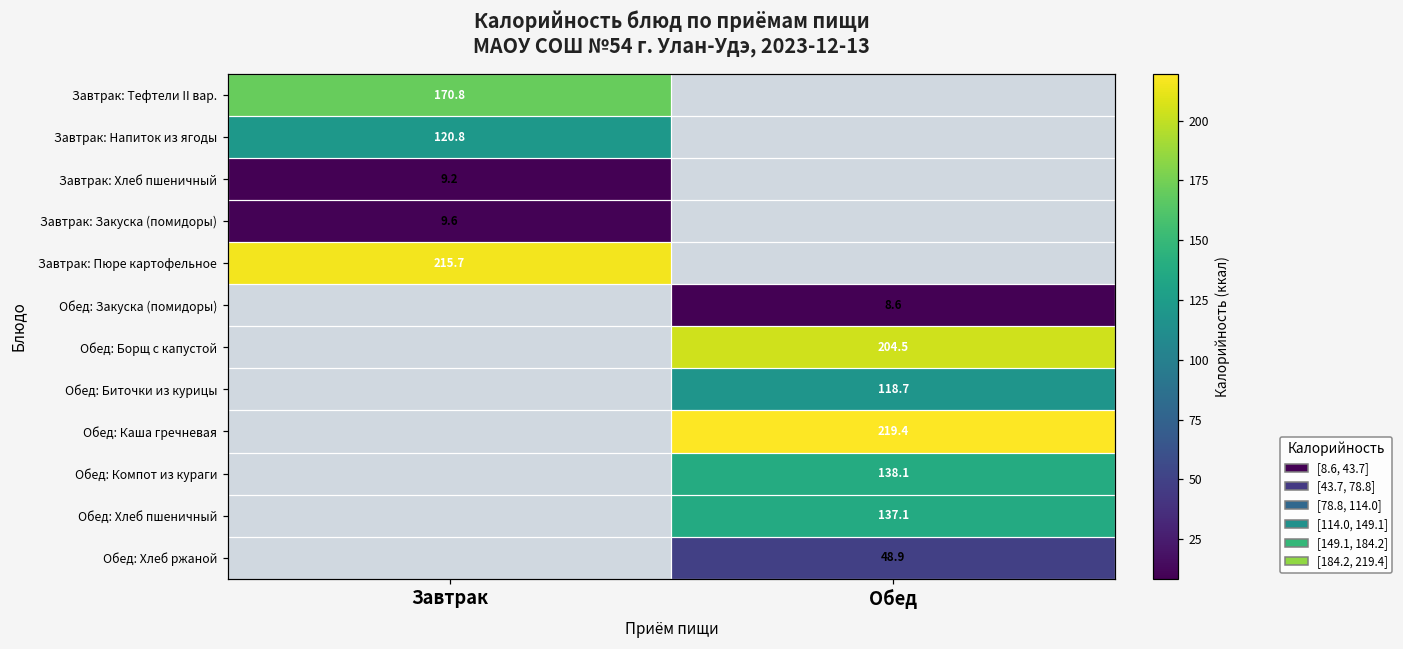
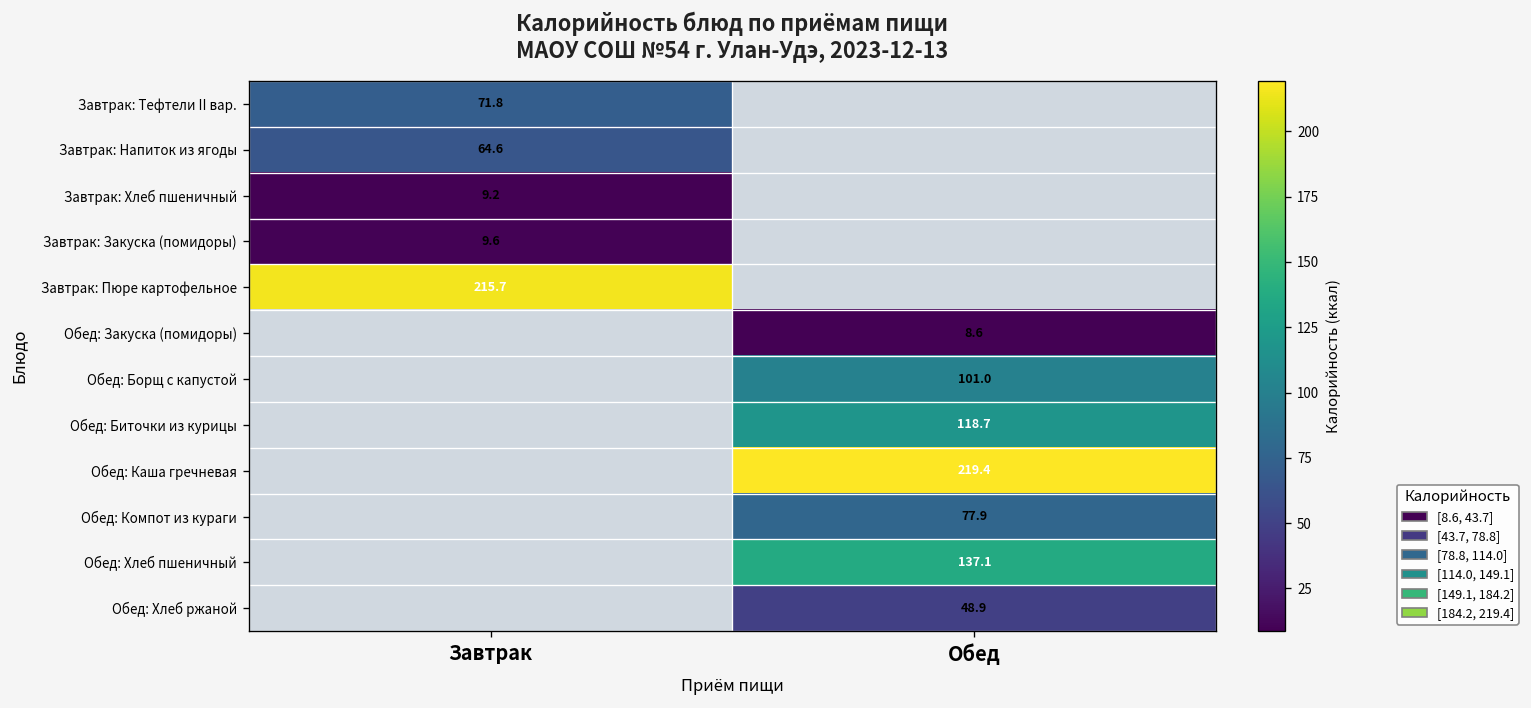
  {
    "Завтрак: Тефтели II вар.": {
-     "Завтрак": 170.8
+     "Завтрак": 71.8
    },
    "Завтрак: Напиток из ягоды": {
-     "Завтрак": 120.8
+     "Завтрак": 64.6
    },
    "Завтрак: Хлеб пшеничный": {
      "Завтрак": 9.2
    },
    "Завтрак: Закуска (помидоры)": {
      "Завтрак": 9.6
    },
    "Завтрак: Пюре картофельное": {
      "Завтрак": 215.7
    },
    "Обед: Закуска (помидоры)": {
      "Обед": 8.6
    },
    "Обед: Борщ с капустой": {
-     "Обед": 204.5
+     "Обед": 101.0
    },
    "Обед: Биточки из курицы": {
      "Обед": 118.7
    },
    "Обед: Каша гречневая": {
      "Обед": 219.4
    },
    "Обед: Компот из кураги": {
-     "Обед": 138.1
+     "Обед": 77.9
    },
    "Обед: Хлеб пшеничный": {
      "Обед": 137.1
    },
    "Обед: Хлеб ржаной": {
      "Обед": 48.9
    }
  }
